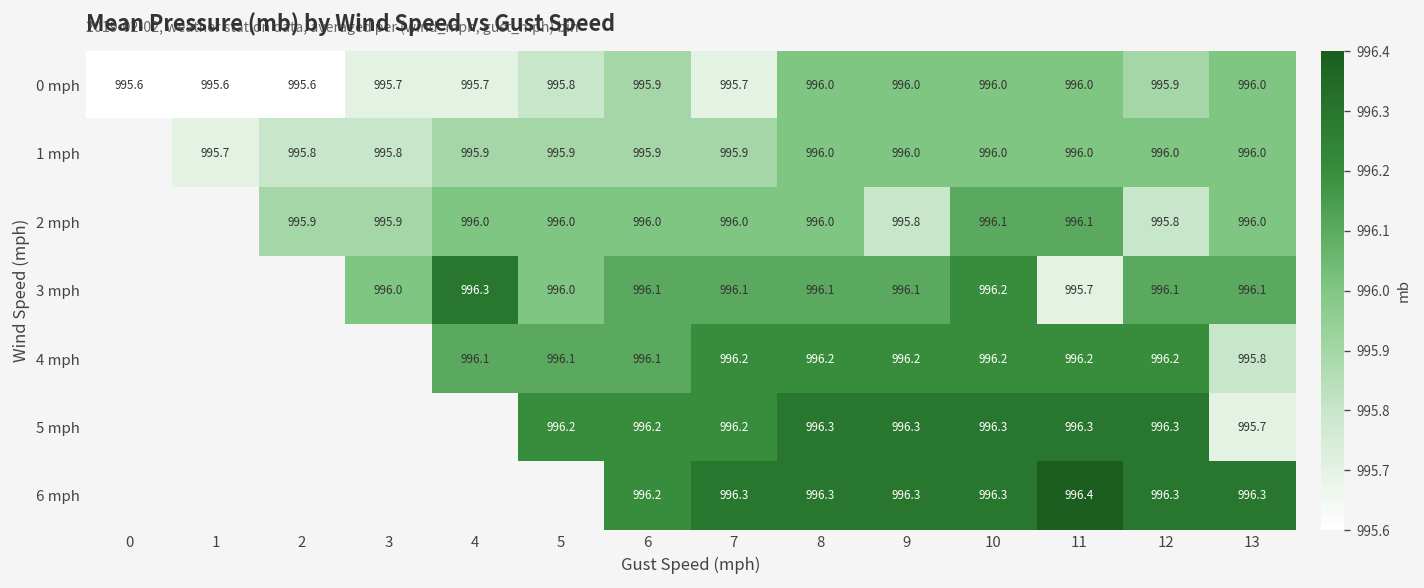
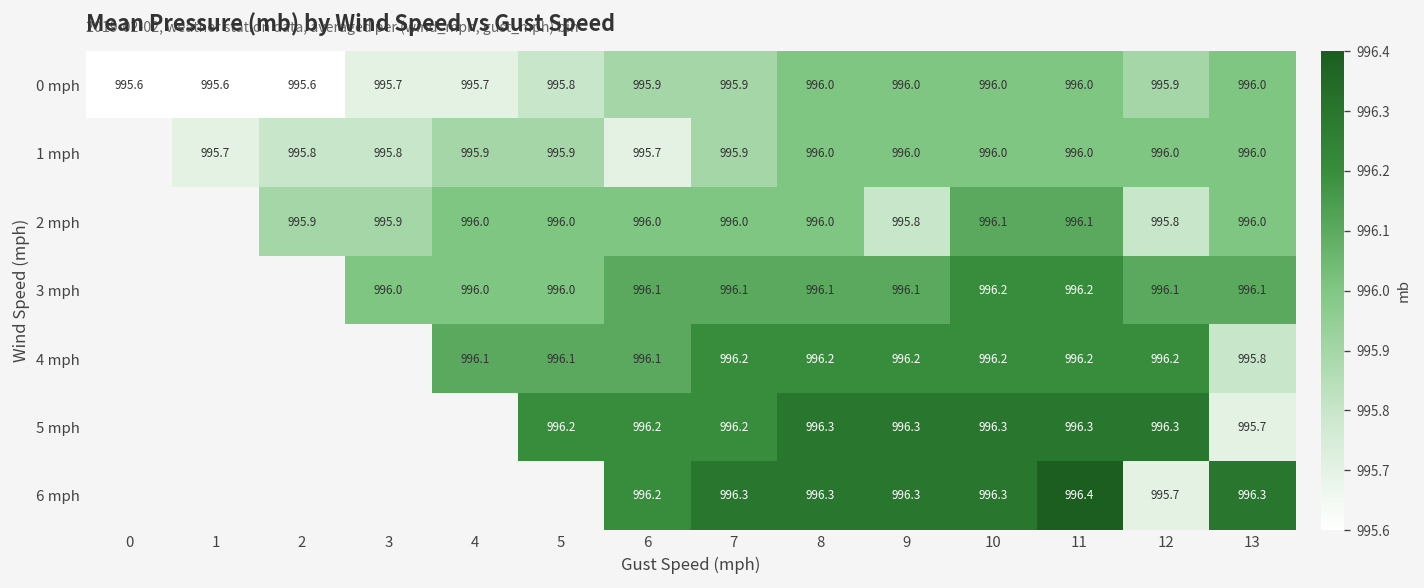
  {
    "0 mph": {
      "0": 995.6,
      "1": 995.6,
      "2": 995.6,
      "3": 995.7,
      "4": 995.7,
      "5": 995.8,
      "6": 995.9,
-     "7": 995.7,
+     "7": 995.9,
      "8": 996.0,
      "9": 996.0,
      "10": 996.0,
      "11": 996.0,
      "12": 995.9,
      "13": 996.0
    },
    "1 mph": {
      "1": 995.7,
      "2": 995.8,
      "3": 995.8,
      "4": 995.9,
      "5": 995.9,
-     "6": 995.9,
+     "6": 995.7,
      "7": 995.9,
      "8": 996.0,
      "9": 996.0,
      "10": 996.0,
      "11": 996.0,
      "12": 996.0,
      "13": 996.0
    },
    "2 mph": {
      "2": 995.9,
      "3": 995.9,
      "4": 996.0,
      "5": 996.0,
      "6": 996.0,
      "7": 996.0,
      "8": 996.0,
      "9": 995.8,
      "10": 996.1,
      "11": 996.1,
      "12": 995.8,
      "13": 996.0
    },
    "3 mph": {
      "3": 996.0,
-     "4": 996.3,
+     "4": 996.0,
      "5": 996.0,
      "6": 996.1,
      "7": 996.1,
      "8": 996.1,
      "9": 996.1,
      "10": 996.2,
-     "11": 995.7,
+     "11": 996.2,
      "12": 996.1,
      "13": 996.1
    },
    "4 mph": {
      "4": 996.1,
      "5": 996.1,
      "6": 996.1,
      "7": 996.2,
      "8": 996.2,
      "9": 996.2,
      "10": 996.2,
      "11": 996.2,
      "12": 996.2,
      "13": 995.8
    },
    "5 mph": {
      "5": 996.2,
      "6": 996.2,
      "7": 996.2,
      "8": 996.3,
      "9": 996.3,
      "10": 996.3,
      "11": 996.3,
      "12": 996.3,
      "13": 995.7
    },
    "6 mph": {
      "6": 996.2,
      "7": 996.3,
      "8": 996.3,
      "9": 996.3,
      "10": 996.3,
      "11": 996.4,
-     "12": 996.3,
+     "12": 995.7,
      "13": 996.3
    }
  }
